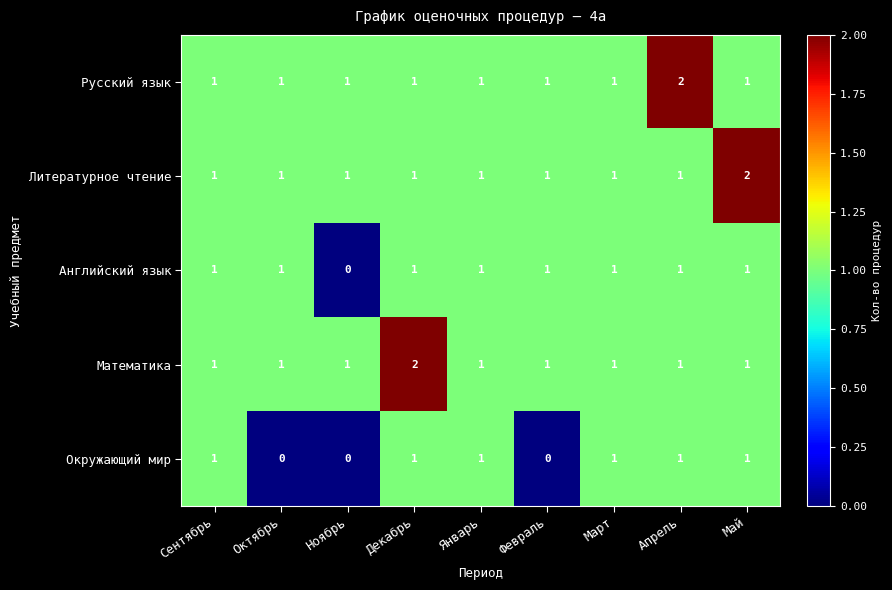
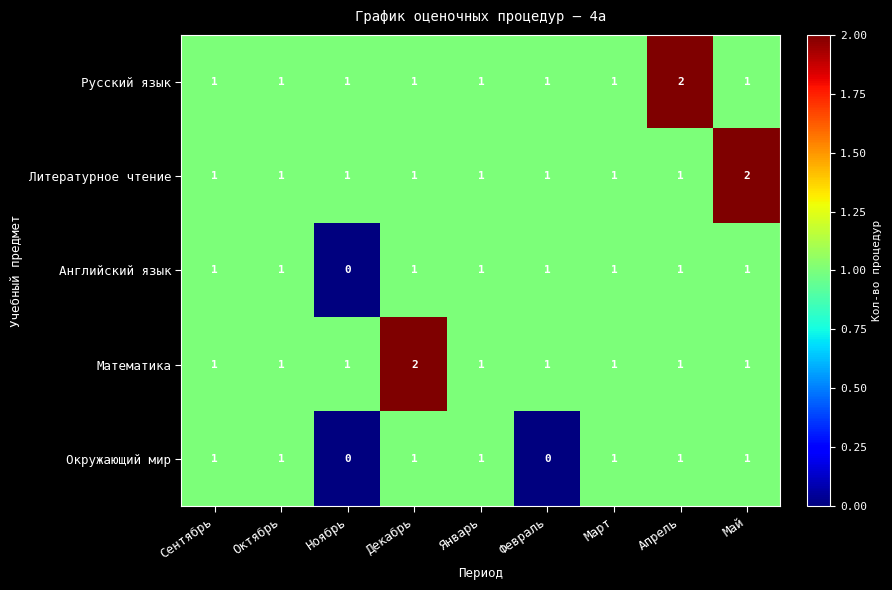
  {
    "Русский язык": {
      "Сентябрь": 1,
      "Октябрь": 1,
      "Ноябрь": 1,
      "Декабрь": 1,
      "Январь": 1,
      "Февраль": 1,
      "Март": 1,
      "Апрель": 2,
      "Май": 1
    },
    "Литературное чтение": {
      "Сентябрь": 1,
      "Октябрь": 1,
      "Ноябрь": 1,
      "Декабрь": 1,
      "Январь": 1,
      "Февраль": 1,
      "Март": 1,
      "Апрель": 1,
      "Май": 2
    },
    "Английский язык": {
      "Сентябрь": 1,
      "Октябрь": 1,
      "Ноябрь": 0,
      "Декабрь": 1,
      "Январь": 1,
      "Февраль": 1,
      "Март": 1,
      "Апрель": 1,
      "Май": 1
    },
    "Математика": {
      "Сентябрь": 1,
      "Октябрь": 1,
      "Ноябрь": 1,
      "Декабрь": 2,
      "Январь": 1,
      "Февраль": 1,
      "Март": 1,
      "Апрель": 1,
      "Май": 1
    },
    "Окружающий мир": {
      "Сентябрь": 1,
-     "Октябрь": 0,
+     "Октябрь": 1,
      "Ноябрь": 0,
      "Декабрь": 1,
      "Январь": 1,
      "Февраль": 0,
      "Март": 1,
      "Апрель": 1,
      "Май": 1
    }
  }
